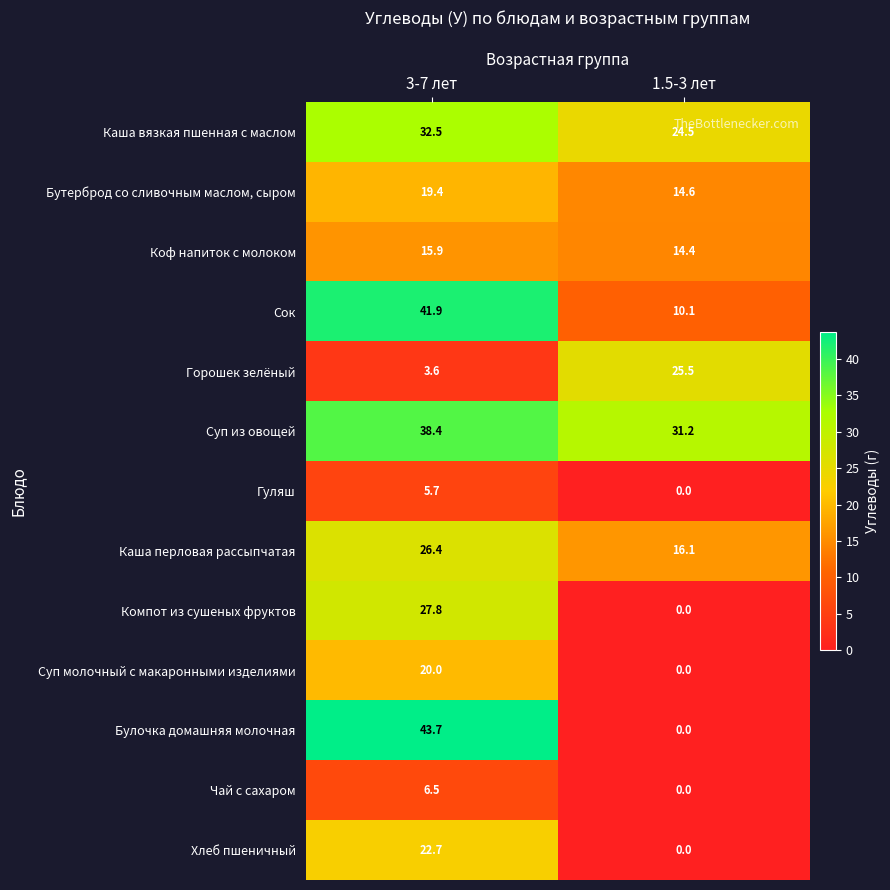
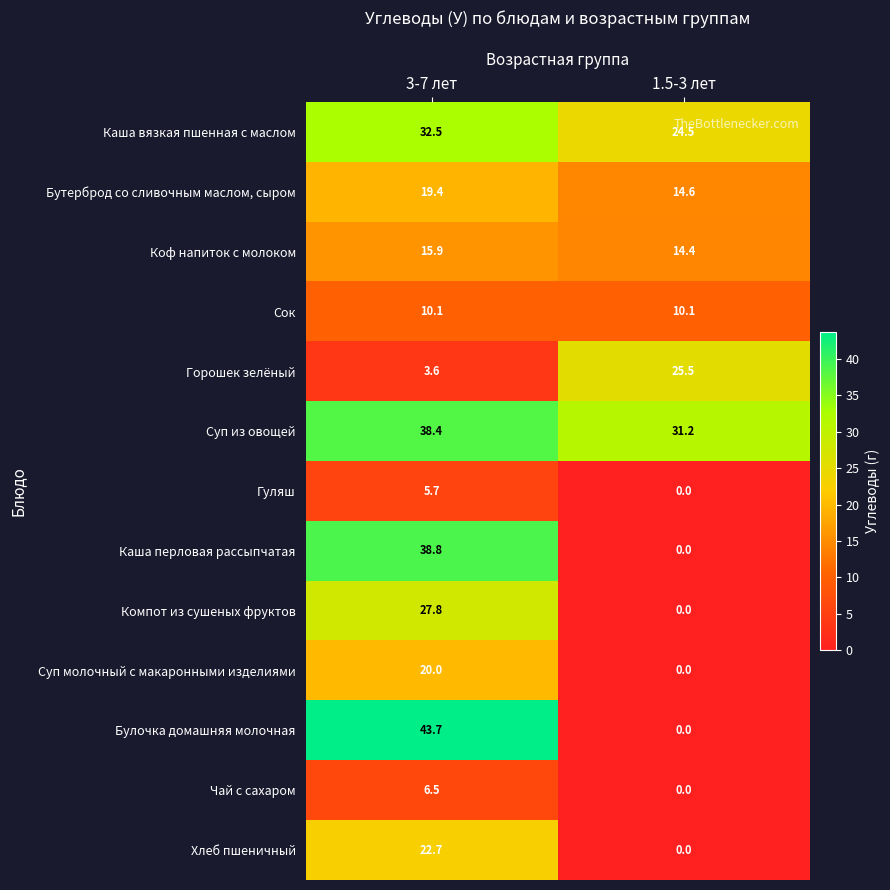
  {
    "Каша вязкая пшенная с маслом": {
      "3-7 лет": 32.5
    },
    "Бутерброд со сливочным маслом, сыром": {
      "3-7 лет": 19.4,
      "1.5-3 лет": 14.6
    },
    "Коф напиток с молоком": {
      "3-7 лет": 15.9,
      "1.5-3 лет": 14.4
    },
    "Сок": {
-     "3-7 лет": 41.9,
+     "3-7 лет": 10.1,
      "1.5-3 лет": 10.1
    },
    "Горошек зелёный": {
      "3-7 лет": 3.6,
      "1.5-3 лет": 25.5
    },
    "Суп из овощей": {
      "3-7 лет": 38.4,
      "1.5-3 лет": 31.2
    },
    "Гуляш": {
      "3-7 лет": 5.7,
      "1.5-3 лет": 0.0
    },
    "Каша перловая рассыпчатая": {
-     "3-7 лет": 26.4,
-     "1.5-3 лет": 16.1
+     "3-7 лет": 38.8,
+     "1.5-3 лет": 0.0
    },
    "Компот из сушеных фруктов": {
      "3-7 лет": 27.8,
      "1.5-3 лет": 0.0
    },
    "Суп молочный с макаронными изделиями": {
      "3-7 лет": 20.0,
      "1.5-3 лет": 0.0
    },
    "Булочка домашняя молочная": {
      "3-7 лет": 43.7,
      "1.5-3 лет": 0.0
    },
    "Чай с сахаром": {
      "3-7 лет": 6.5,
      "1.5-3 лет": 0.0
    },
    "Хлеб пшеничный": {
      "3-7 лет": 22.7,
      "1.5-3 лет": 0.0
    }
  }
